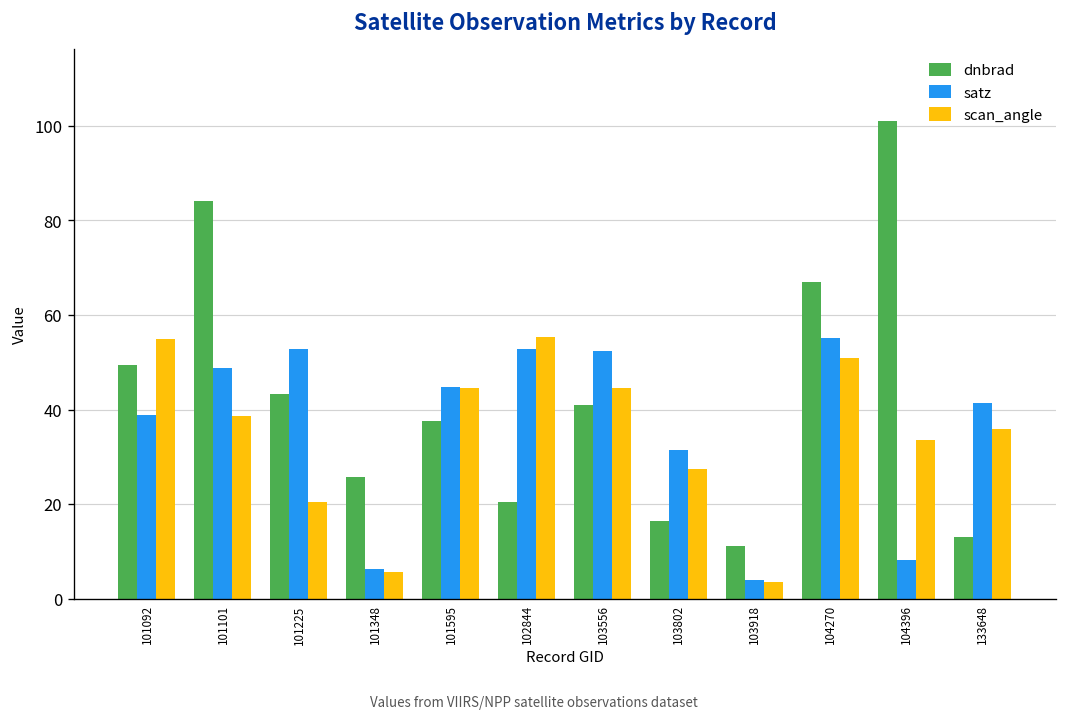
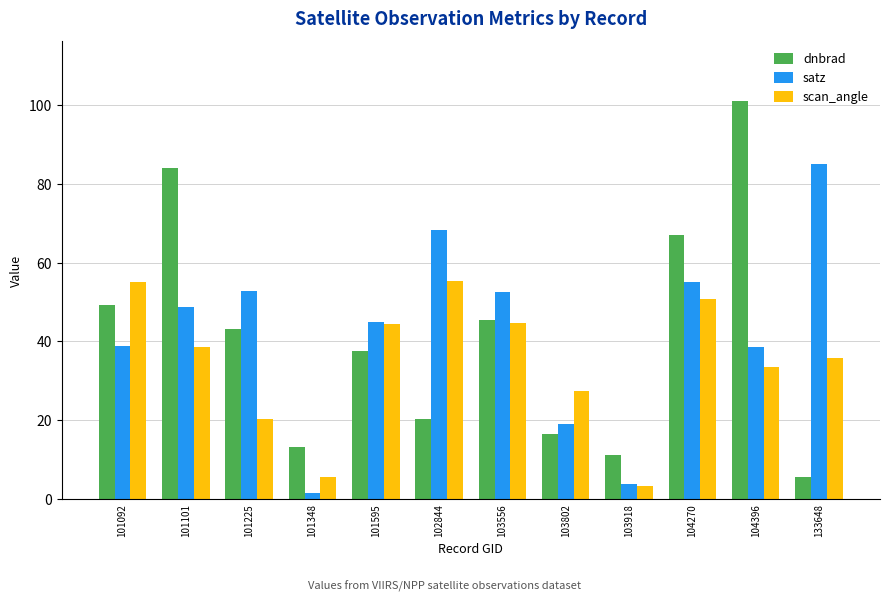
  {
    "dnbrad": {
      "101092": 49,
      "101101": 84,
      "101225": 43,
-     "101348": 26,
+     "101348": 13,
      "101595": 38,
      "102844": 20,
-     "103556": 41,
+     "103556": 46,
      "103802": 17,
      "103918": 11,
      "104270": 67,
      "104396": 101,
-     "133648": 13
+     "133648": 6
    },
    "satz": {
      "101092": 39,
      "101101": 49,
      "101225": 53,
-     "101348": 6,
+     "101348": 2,
      "101595": 45,
-     "102844": 53,
+     "102844": 68,
      "103556": 52,
-     "103802": 31,
+     "103802": 19,
      "103918": 4,
      "104270": 55,
-     "104396": 8,
-     "133648": 41
+     "104396": 39,
+     "133648": 85
    },
    "scan_angle": {
      "101092": 55,
      "101101": 39,
      "101225": 20,
      "101348": 6,
      "101595": 45,
      "102844": 55,
      "103556": 45,
      "103802": 27,
      "103918": 3,
      "104270": 51,
      "104396": 34,
      "133648": 36
    }
  }
